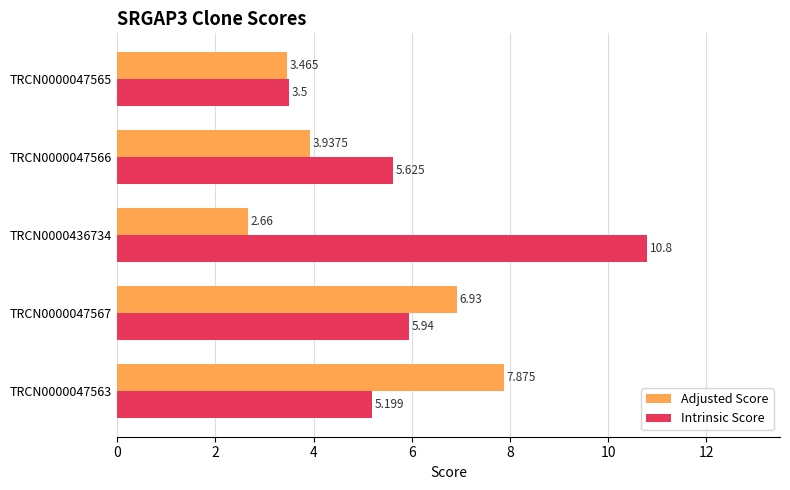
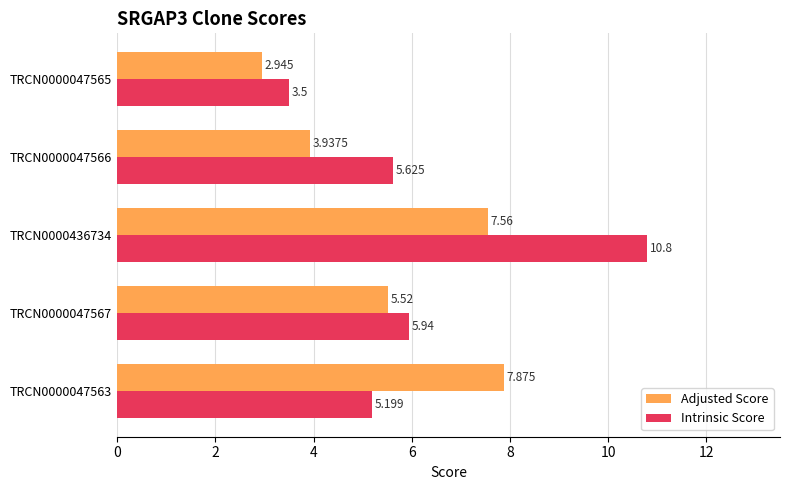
  {
    "Adjusted Score": {
-     "TRCN0000047565": 3.465,
+     "TRCN0000047565": 2.945,
      "TRCN0000047566": 3.9375,
-     "TRCN0000436734": 2.66,
-     "TRCN0000047567": 6.93,
+     "TRCN0000436734": 7.56,
+     "TRCN0000047567": 5.52,
      "TRCN0000047563": 7.875
    },
    "Intrinsic Score": {
      "TRCN0000047565": 3.5,
      "TRCN0000047566": 5.625,
      "TRCN0000436734": 10.8,
      "TRCN0000047567": 5.94,
      "TRCN0000047563": 5.199
    }
  }
